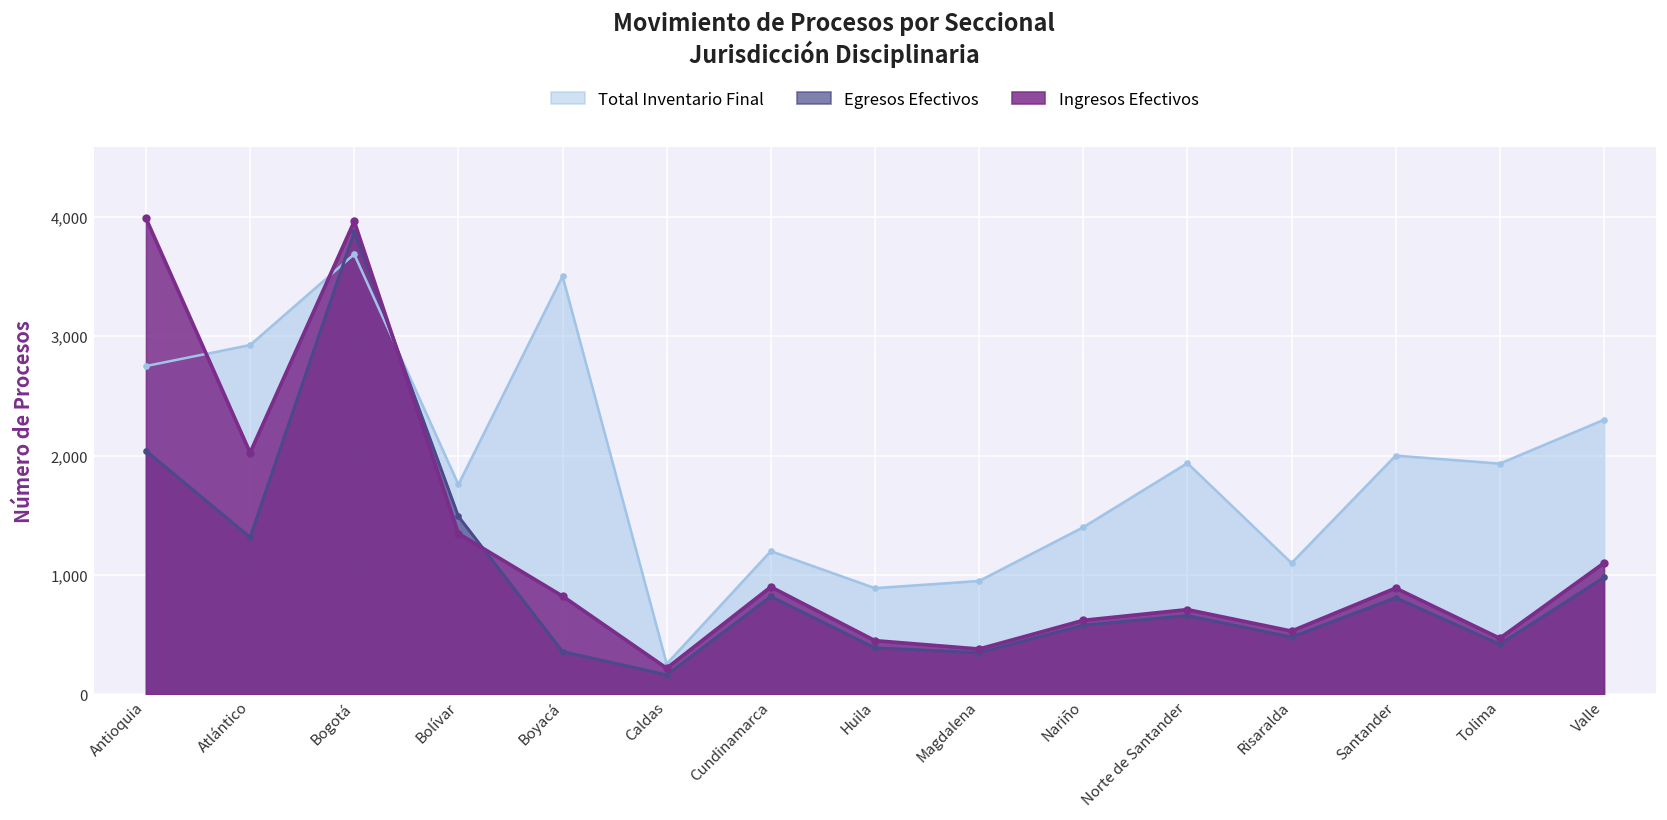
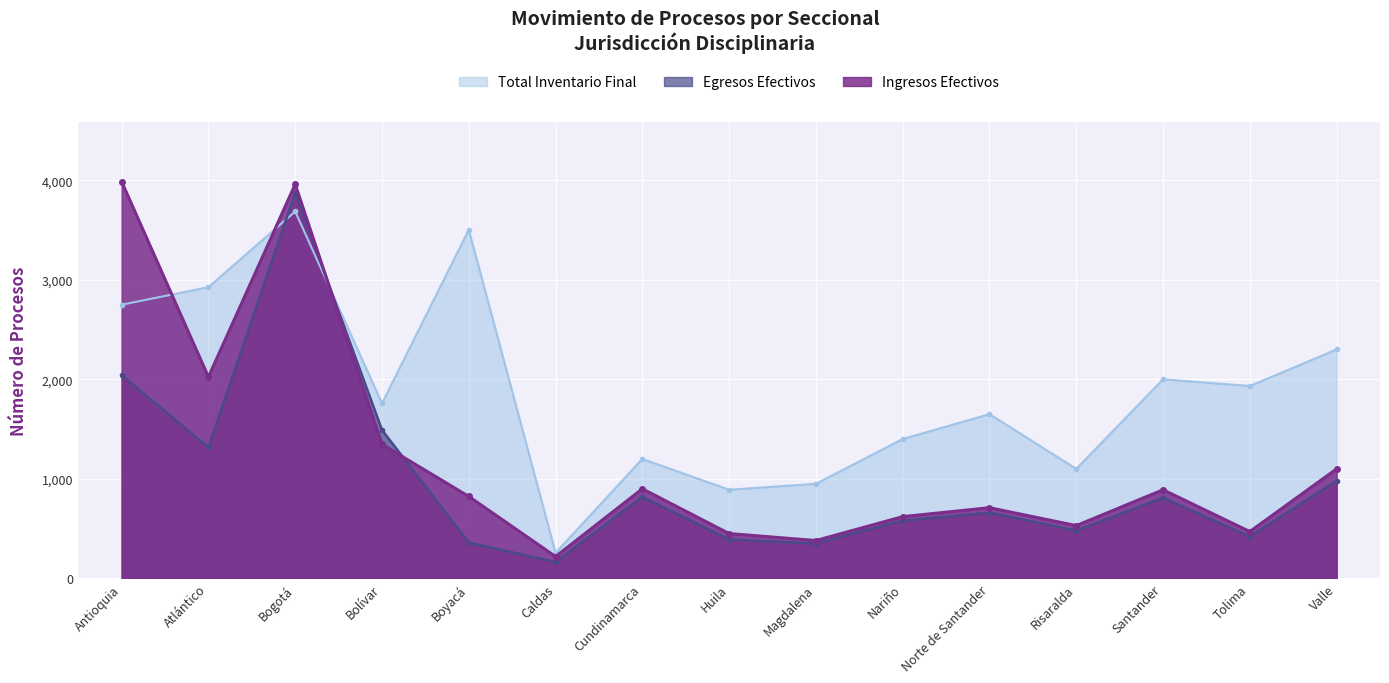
  {
    "Total Inventario Final": {
      "Antioquia": "2,800",
      "Atlántico": "2,900",
      "Bogotá": "3,700",
      "Bolívar": "1,800",
      "Boyacá": "3,500",
      "Caldas": "300",
      "Cundinamarca": "1,200",
      "Huila": "900",
      "Magdalena": "1,000",
      "Nariño": "1,400",
-     "Norte de Santander": "1,900",
+     "Norte de Santander": "1,700",
      "Risaralda": "1,100",
      "Santander": "2,000",
      "Tolima": "1,900",
      "Valle": "2,300"
    }
  }
